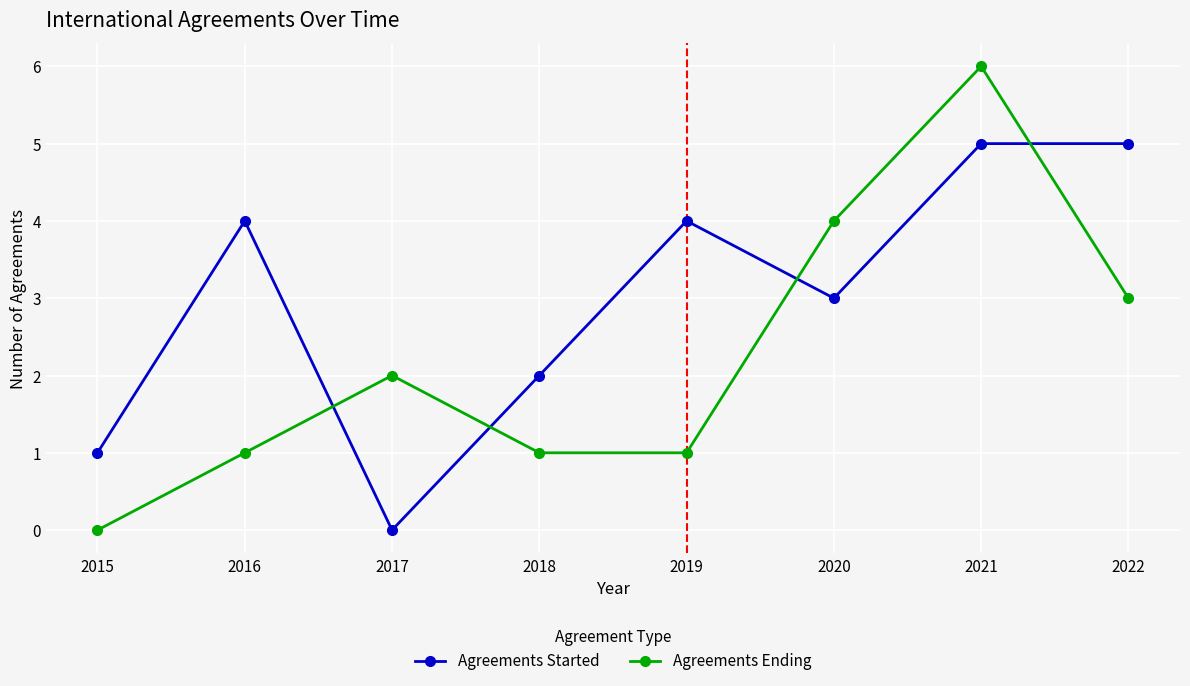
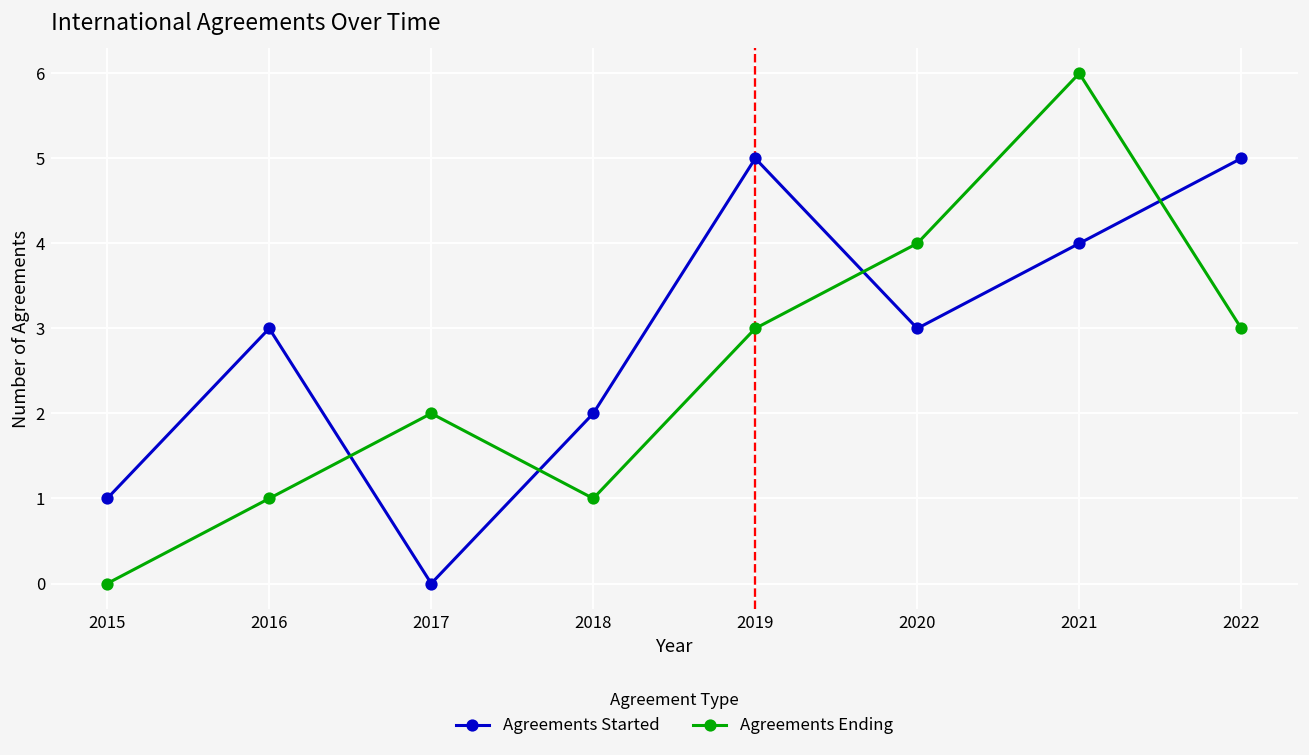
  {
    "Agreements Started": {
      "2015": 1,
-     "2016": 4,
+     "2016": 3,
      "2017": 0,
      "2018": 2,
-     "2019": 4,
+     "2019": 5,
      "2020": 3,
-     "2021": 5,
+     "2021": 4,
      "2022": 5
    },
    "Agreements Ending": {
      "2015": 0,
      "2016": 1,
      "2017": 2,
      "2018": 1,
-     "2019": 1,
+     "2019": 3,
      "2020": 4,
      "2021": 6,
      "2022": 3
    }
  }
